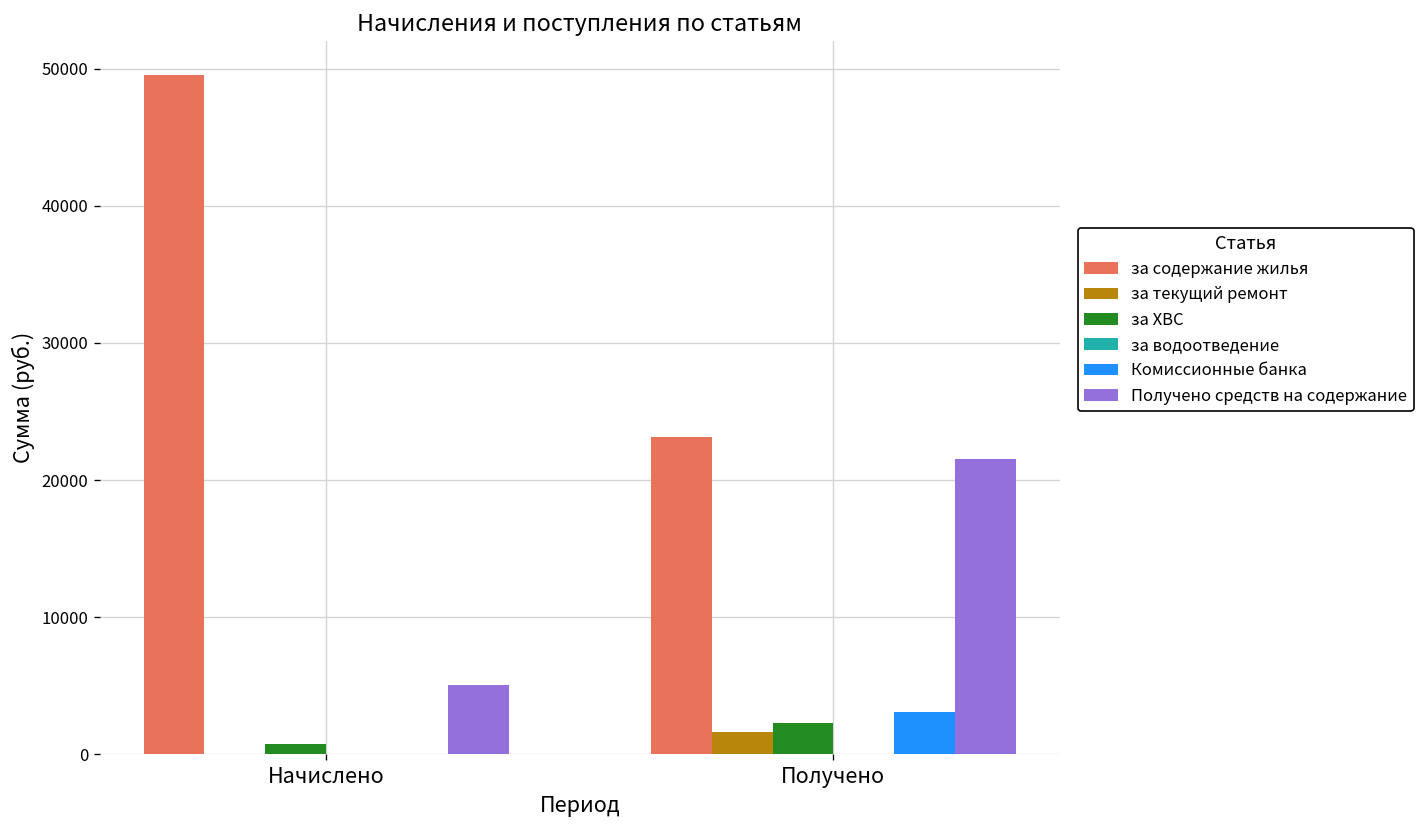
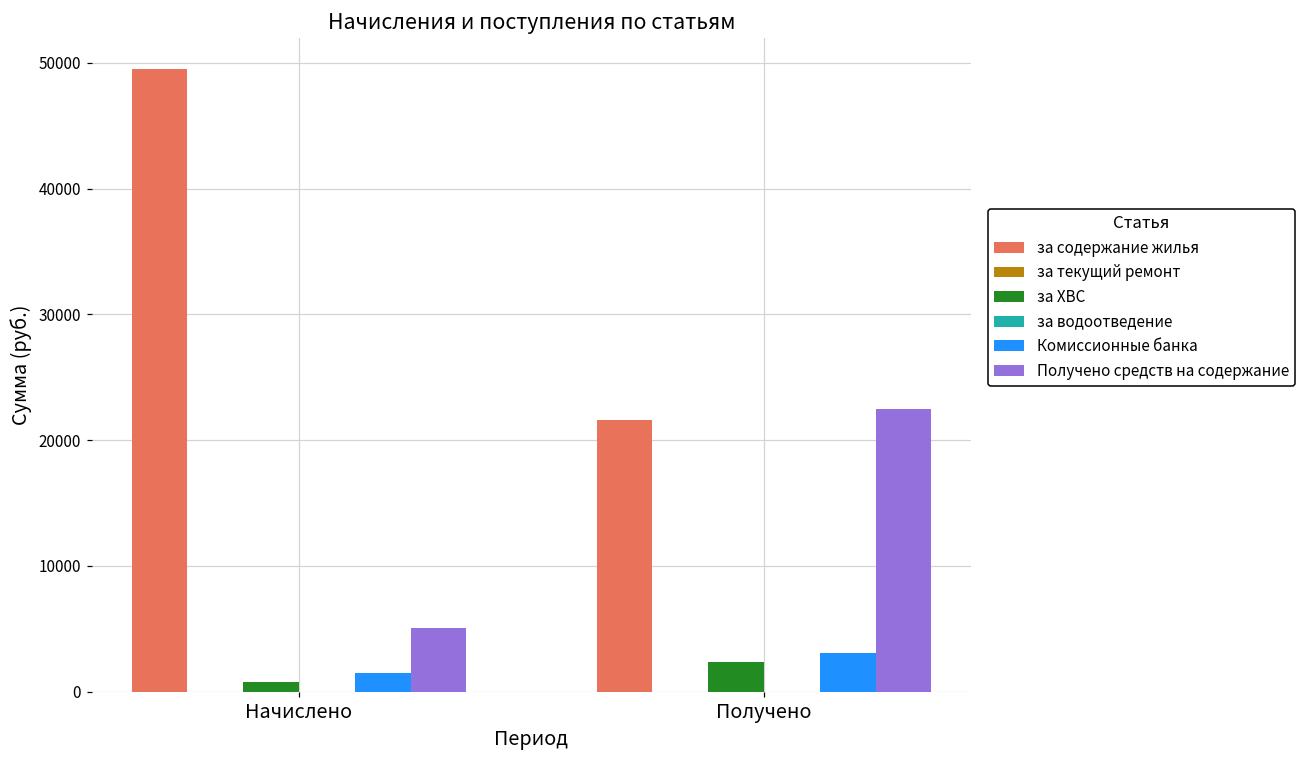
  {
    "за содержание жилья": {
      "Начислено": 49500,
-     "Получено": 23100
+     "Получено": 21600
    },
    "за текущий ремонт": {
      "Начислено": 0,
-     "Получено": 1600
+     "Получено": 0
    },
    "за ХВС": {
      "Начислено": 800,
      "Получено": 2300
    },
    "за водоотведение": {
      "Начислено": 0,
      "Получено": 0
    },
    "Комиссионные банка": {
-     "Начислено": 0,
+     "Начислено": 1400,
      "Получено": 3100
    },
    "Получено средств на содержание": {
      "Начислено": 5100,
-     "Получено": 21500
+     "Получено": 22400
    }
  }
